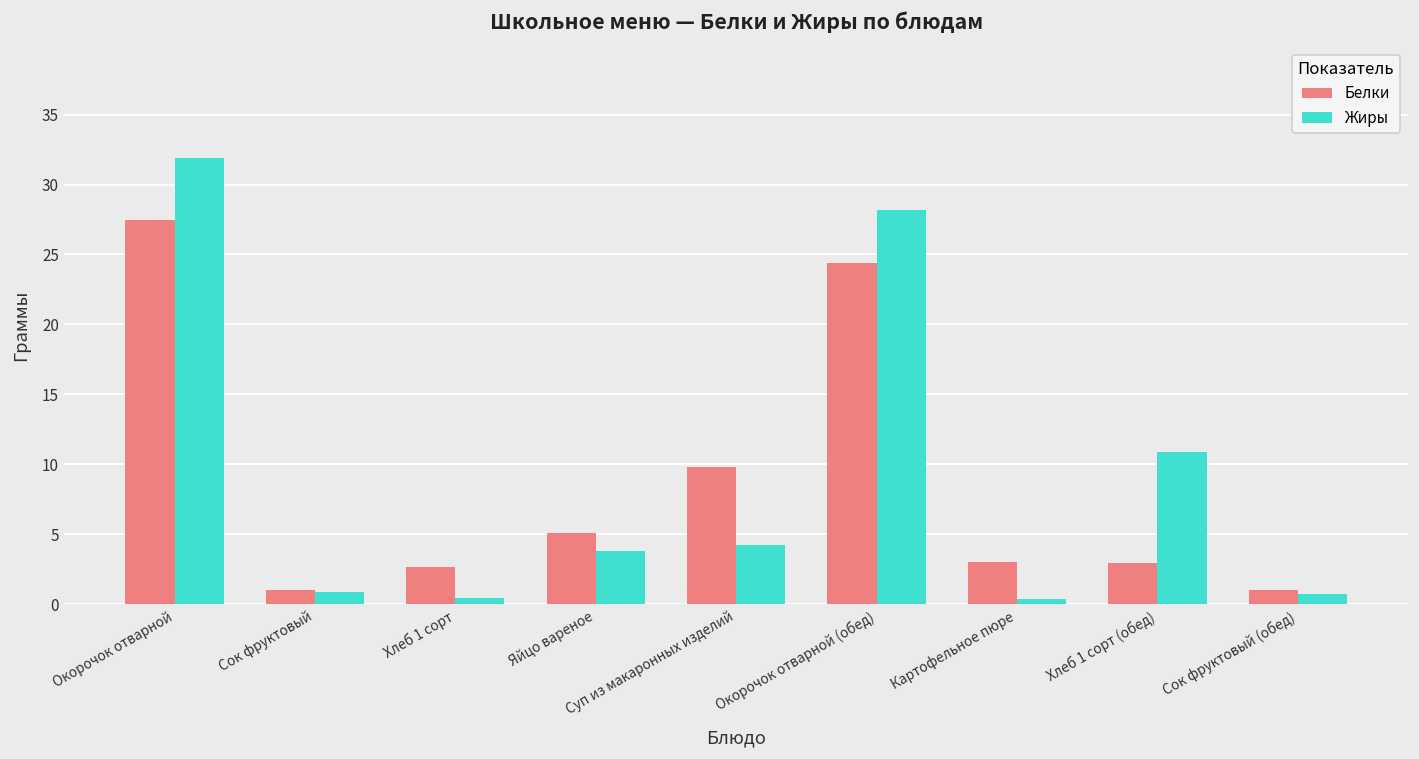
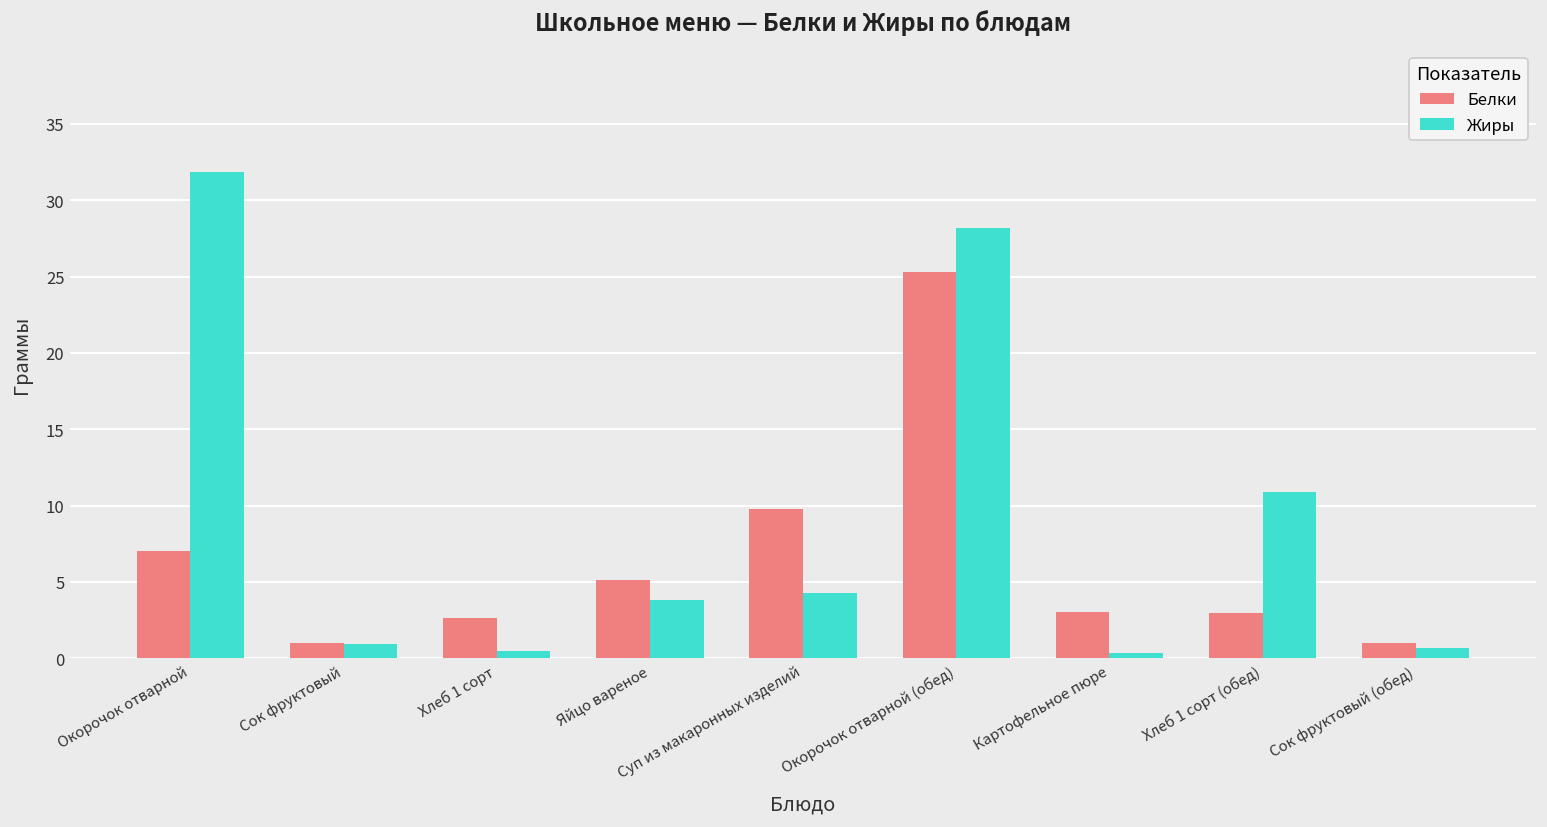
  {
    "Белки": {
-     "Окорочок отварной": 27.4,
+     "Окорочок отварной": 7.1,
      "Сок фруктовый": 1.0,
      "Хлеб 1 сорт": 2.6,
      "Яйцо вареное": 5.1,
      "Суп из макаронных изделий": 9.8,
-     "Окорочок отварной (обед)": 24.4,
+     "Окорочок отварной (обед)": 25.3,
      "Картофельное пюре": 3.0,
      "Хлеб 1 сорт (обед)": 3.0,
      "Сок фруктовый (обед)": 1.0
    },
    "Жиры": {
      "Окорочок отварной": 31.9,
      "Сок фруктовый": 0.9,
      "Хлеб 1 сорт": 0.5,
      "Яйцо вареное": 3.8,
      "Суп из макаронных изделий": 4.3,
      "Окорочок отварной (обед)": 28.2,
      "Картофельное пюре": 0.4,
      "Хлеб 1 сорт (обед)": 10.9,
      "Сок фруктовый (обед)": 0.7
    }
  }
